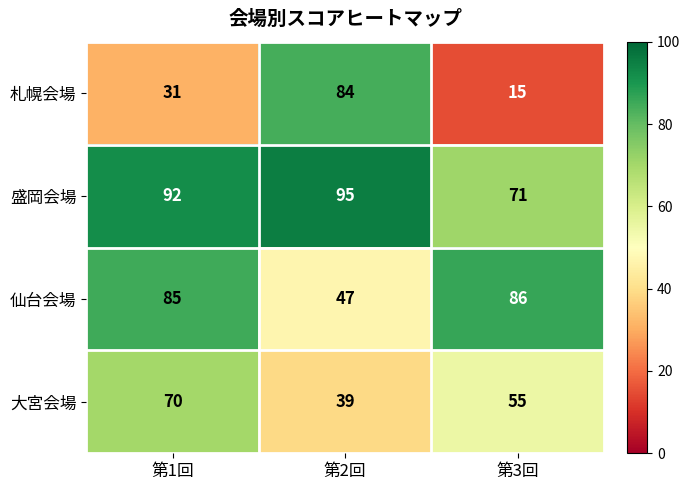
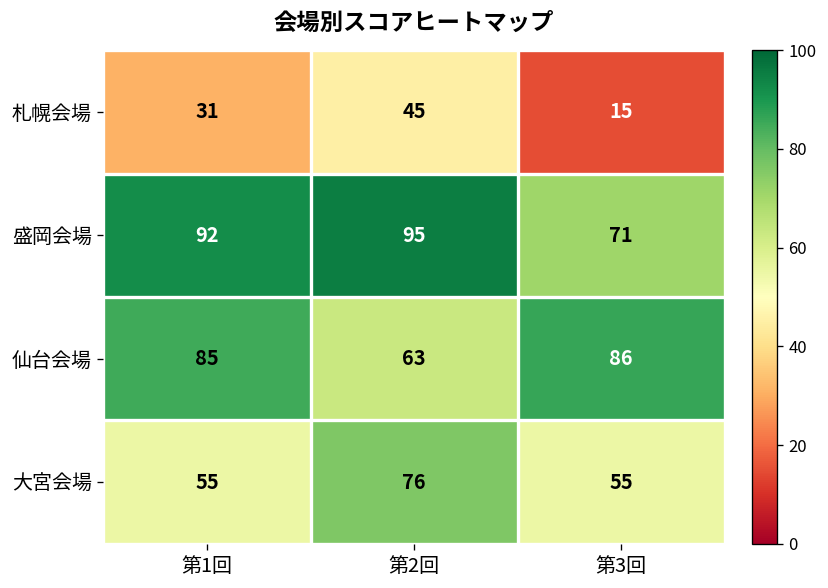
  {
    "札幌会場": {
      "第1回": 31,
-     "第2回": 84,
+     "第2回": 45,
      "第3回": 15
    },
    "盛岡会場": {
      "第1回": 92,
      "第2回": 95,
      "第3回": 71
    },
    "仙台会場": {
      "第1回": 85,
-     "第2回": 47,
+     "第2回": 63,
      "第3回": 86
    },
    "大宮会場": {
-     "第1回": 70,
-     "第2回": 39,
+     "第1回": 55,
+     "第2回": 76,
      "第3回": 55
    }
  }
